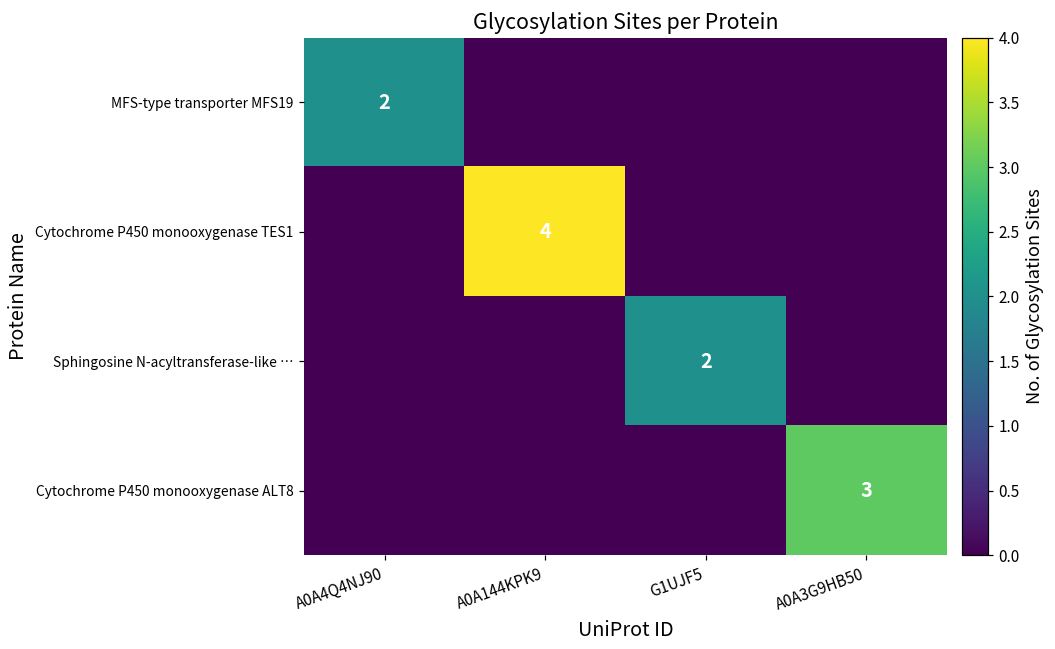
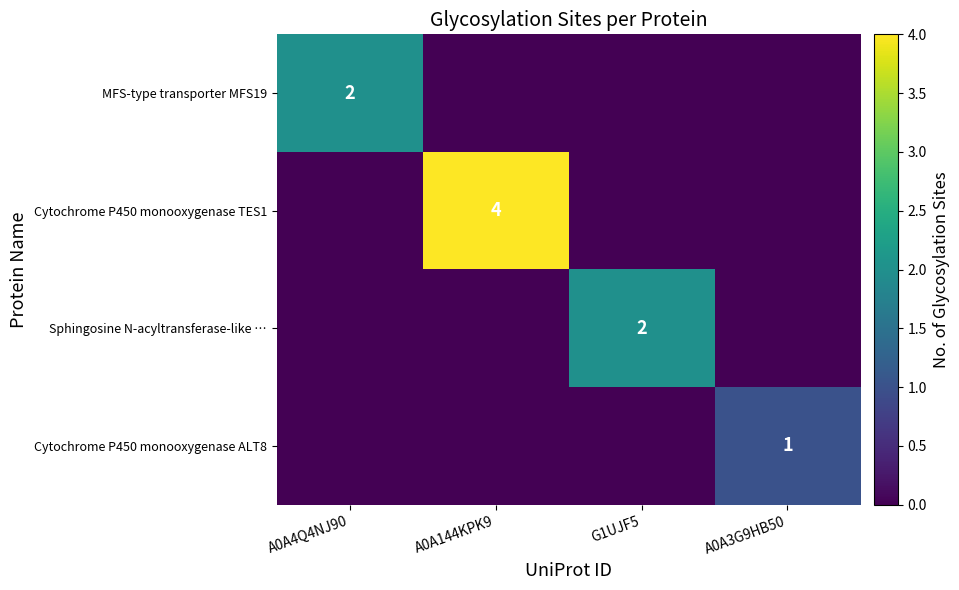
  {
    "MFS-type transporter MFS19": {
      "A0A4Q4NJ90": 2
    },
    "Cytochrome P450 monooxygenase TES1": {
      "A0A144KPK9": 4
    },
    "Sphingosine N-acyltransferase-like …": {
      "G1UJF5": 2
    },
    "Cytochrome P450 monooxygenase ALT8": {
-     "A0A3G9HB50": 3
+     "A0A3G9HB50": 1
    }
  }
